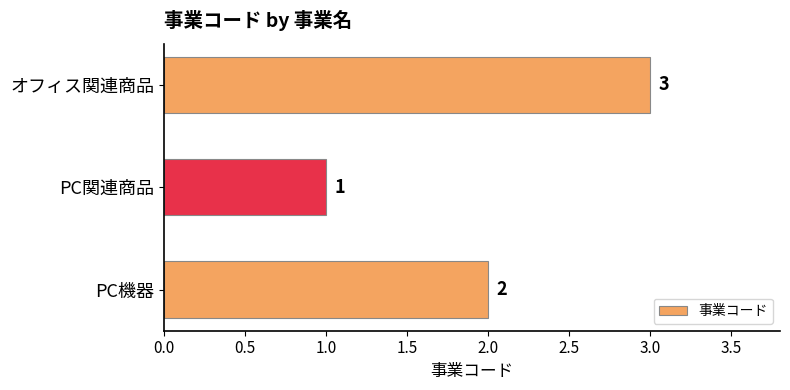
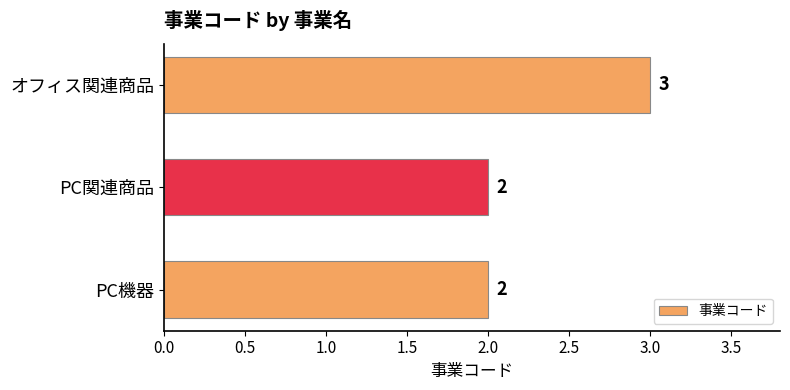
  {
    "オフィス関連商品": 3,
-   "PC関連商品": 1,
+   "PC関連商品": 2,
    "PC機器": 2
  }
